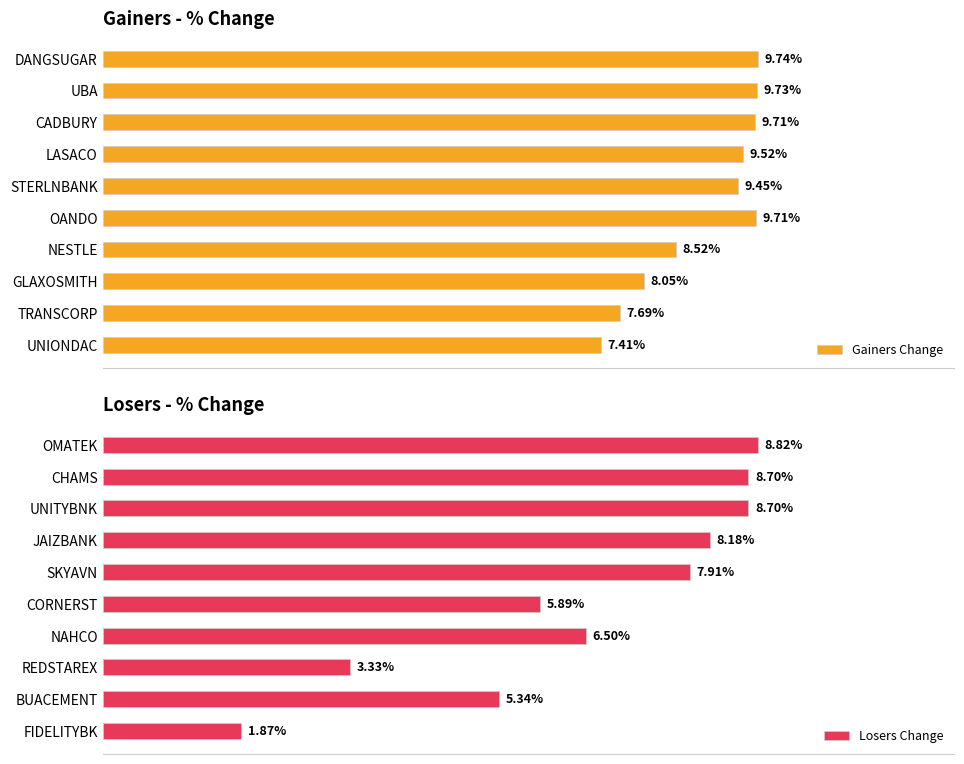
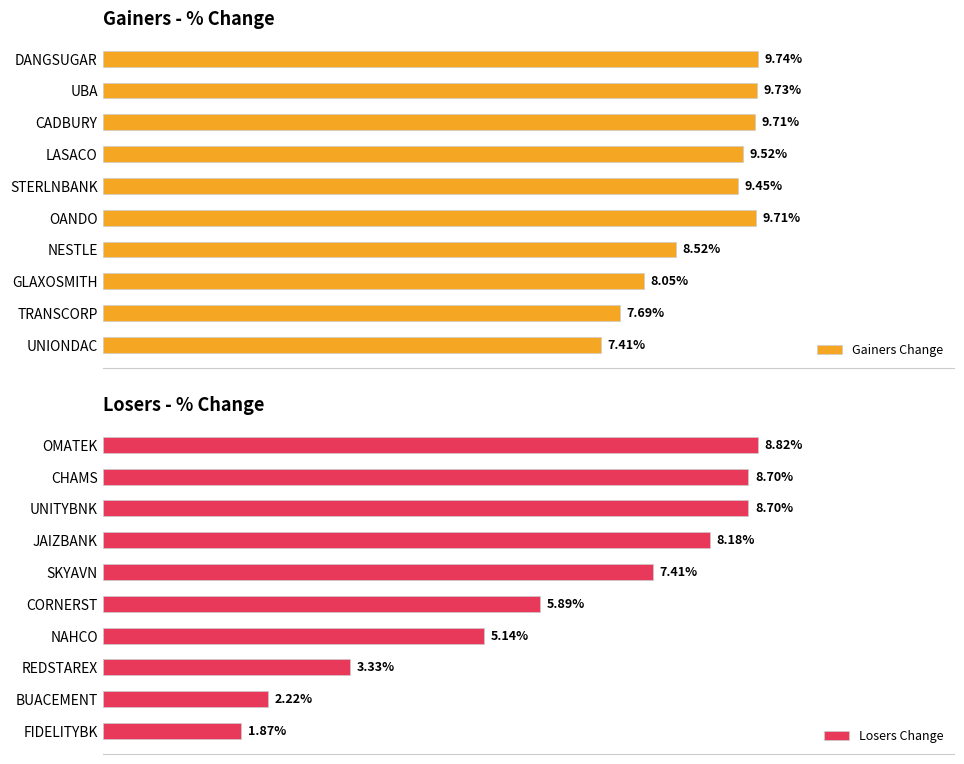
  {
    "Gainers - % Change": {
      "DANGSUGAR": "9.74%",
      "UBA": "9.73%",
      "CADBURY": "9.71%",
      "LASACO": "9.52%",
      "STERLNBANK": "9.45%",
      "OANDO": "9.71%",
      "NESTLE": "8.52%",
      "GLAXOSMITH": "8.05%",
      "TRANSCORP": "7.69%",
      "UNIONDAC": "7.41%"
    },
    "Losers - % Change": {
      "OMATEK": "8.82%",
      "CHAMS": "8.70%",
      "UNITYBNK": "8.70%",
      "JAIZBANK": "8.18%",
-     "SKYAVN": "7.91%",
+     "SKYAVN": "7.41%",
      "CORNERST": "5.89%",
-     "NAHCO": "6.50%",
+     "NAHCO": "5.14%",
      "REDSTAREX": "3.33%",
-     "BUACEMENT": "5.34%",
+     "BUACEMENT": "2.22%",
      "FIDELITYBK": "1.87%"
    }
  }
